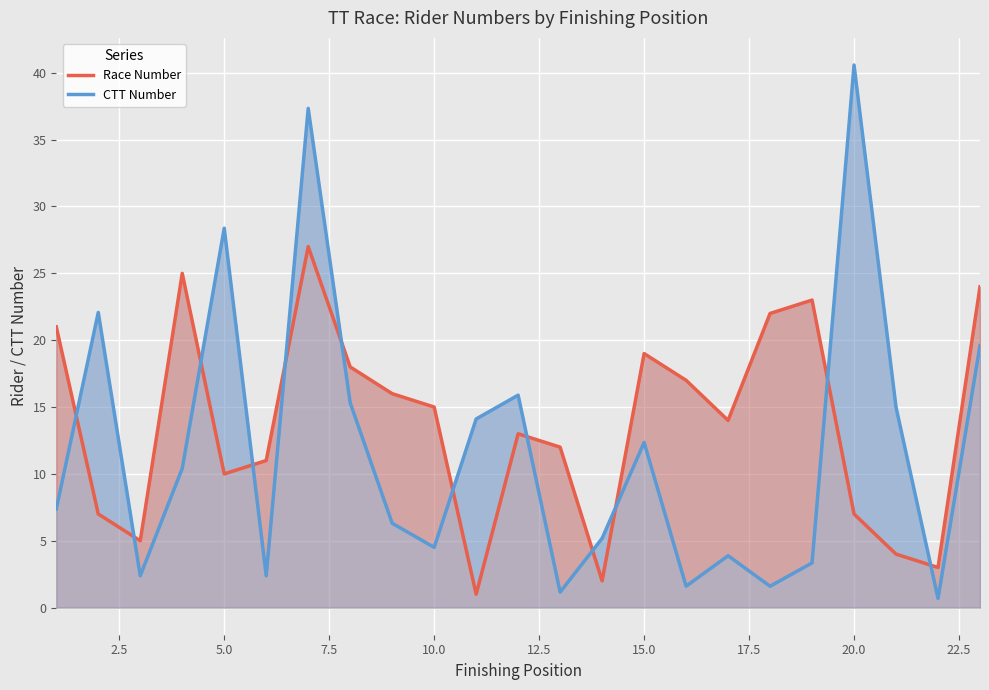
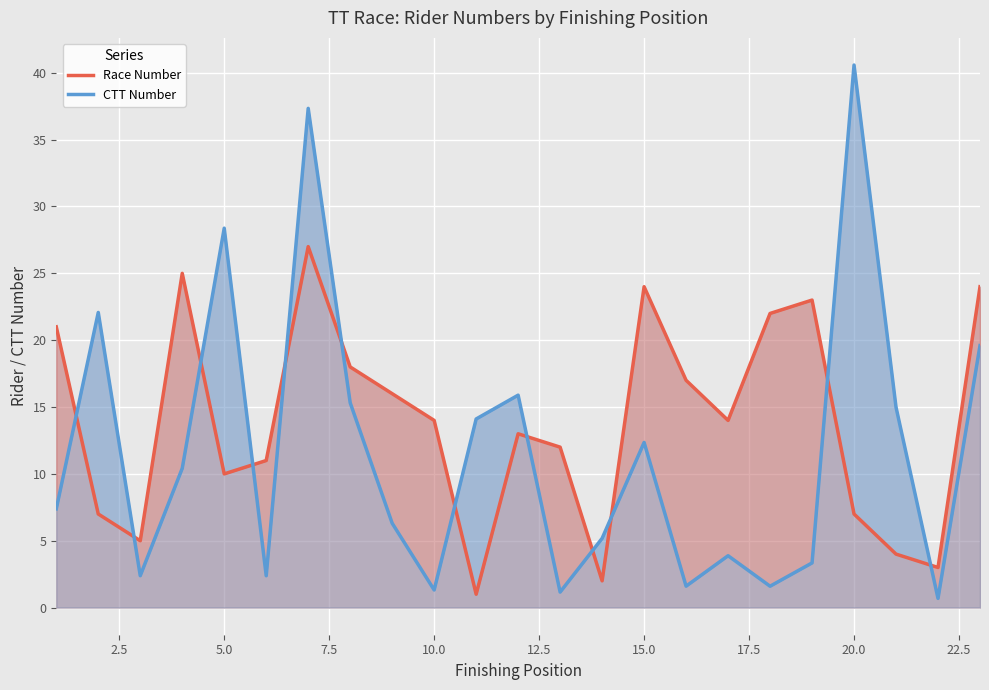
  {
    "Race Number": {
      "5.0": 10,
-     "10.0": 15,
-     "15.0": 19,
+     "10.0": 14,
+     "15.0": 24,
      "20.0": 7
    },
    "CTT Number": {
-     "10.0": 4.5,
+     "10.0": 1.3,
      "15.0": 12.4
    }
  }
